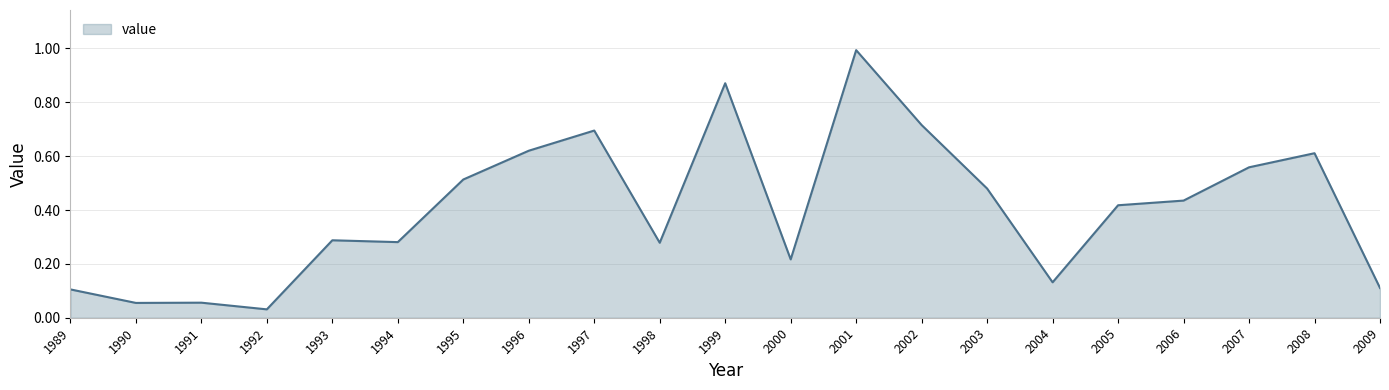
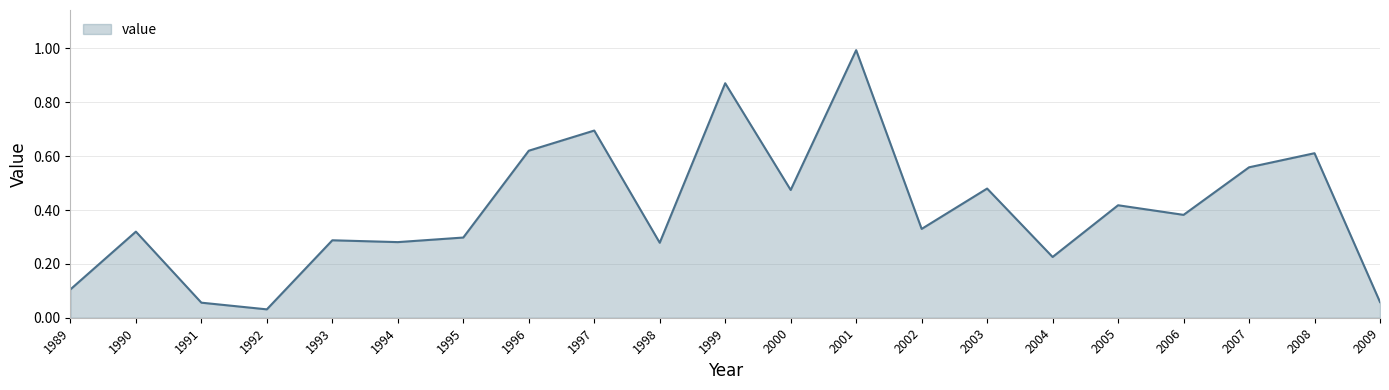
  {
    "1989": 0.11,
-   "1990": 0.06,
+   "1990": 0.32,
    "1991": 0.06,
    "1992": 0.03,
    "1993": 0.29,
    "1994": 0.28,
-   "1995": 0.51,
+   "1995": 0.30,
    "1996": 0.62,
    "1997": 0.70,
    "1998": 0.28,
    "1999": 0.87,
-   "2000": 0.22,
+   "2000": 0.47,
    "2001": 0.99,
-   "2002": 0.72,
+   "2002": 0.33,
    "2003": 0.48,
-   "2004": 0.13,
+   "2004": 0.23,
    "2005": 0.42,
-   "2006": 0.44,
+   "2006": 0.38,
    "2007": 0.56,
    "2008": 0.61,
-   "2009": 0.11
+   "2009": 0.06
  }
